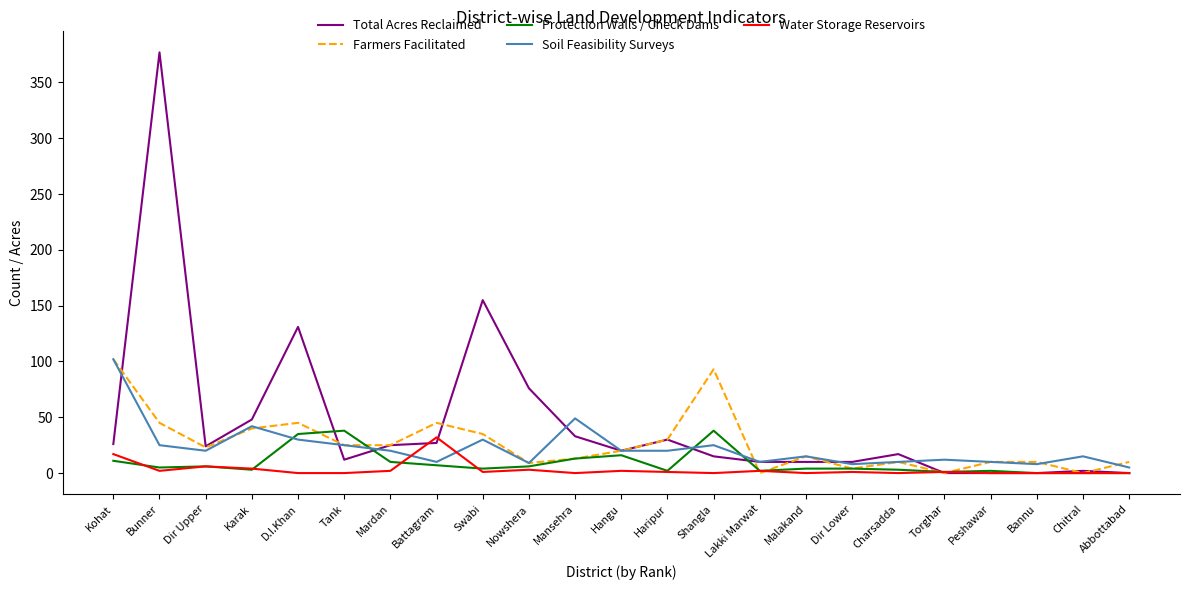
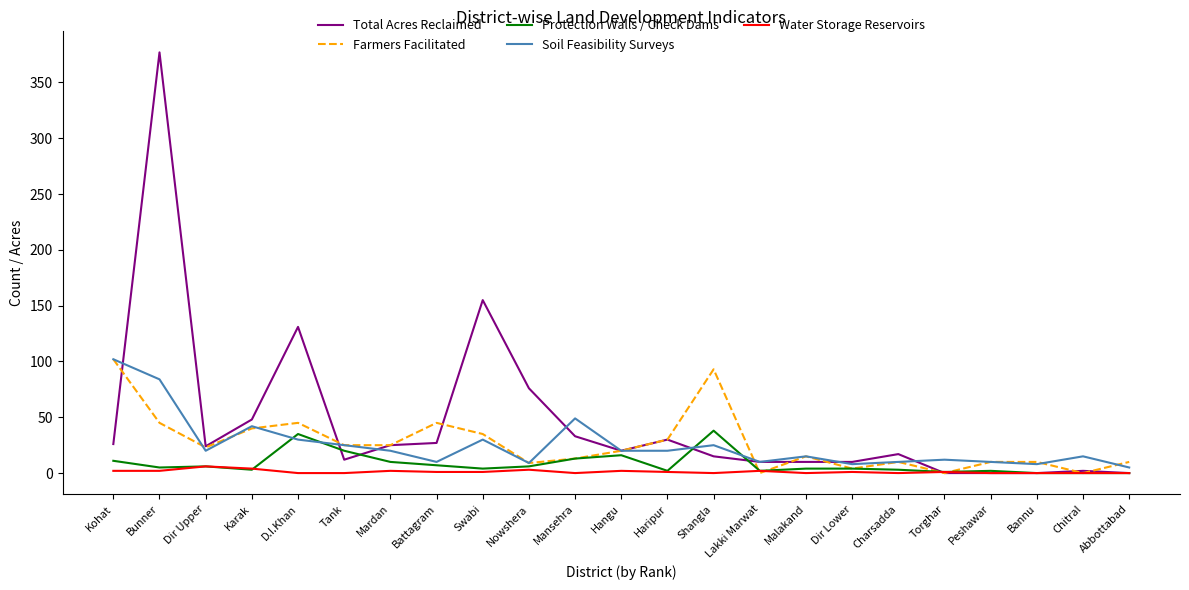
  {
    "Total Acres Reclaimed": {
      "Kohat": 26,
      "Bunner": 377,
      "Karak": 48,
      "D.I.Khan": 131,
      "Tank": 12,
      "Battagram": 27,
      "Swabi": 155,
      "Nowshera": 76,
      "Mansehra": 33,
      "Shangla": 15,
      "Malakand": 10,
      "Charsadda": 17
    },
    "Farmers Facilitated": {
      "Bunner": 45,
      "D.I.Khan": 45,
      "Battagram": 45,
      "Swabi": 35,
      "Shangla": 93,
      "Abbottabad": 10
    },
    "Protection Walls / Check Dams": {
      "Kohat": 11,
      "Bunner": 5,
      "D.I.Khan": 35,
-     "Tank": 38,
+     "Tank": 20,
      "Mardan": 10,
      "Battagram": 7,
      "Swabi": 4,
      "Nowshera": 6,
      "Hangu": 16,
      "Shangla": 38,
      "Malakand": 4,
      "Charsadda": 3
    },
    "Soil Feasibility Surveys": {
-     "Bunner": 25,
+     "Bunner": 84,
      "Dir Upper": 20,
      "D.I.Khan": 30,
      "Mardan": 20,
      "Battagram": 10,
      "Swabi": 30,
      "Mansehra": 49,
      "Haripur": 20,
      "Shangla": 25,
      "Torghar": 12,
      "Chitral": 15,
      "Abbottabad": 5
    },
    "Water Storage Reservoirs": {
-     "Kohat": 17,
+     "Kohat": 2,
      "Bunner": 2,
      "D.I.Khan": 0,
      "Tank": 0,
      "Mardan": 2,
-     "Battagram": 32,
+     "Battagram": 1,
      "Swabi": 1,
      "Nowshera": 3,
      "Mansehra": 0,
      "Hangu": 2,
      "Shangla": 0,
      "Malakand": 0,
      "Dir Lower": 1,
      "Charsadda": 0
    }
  }
